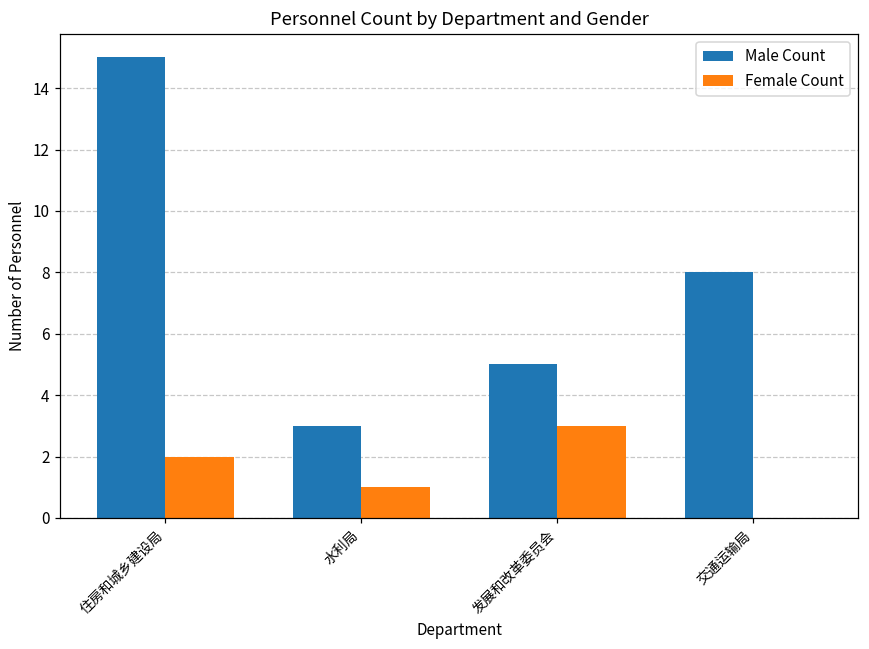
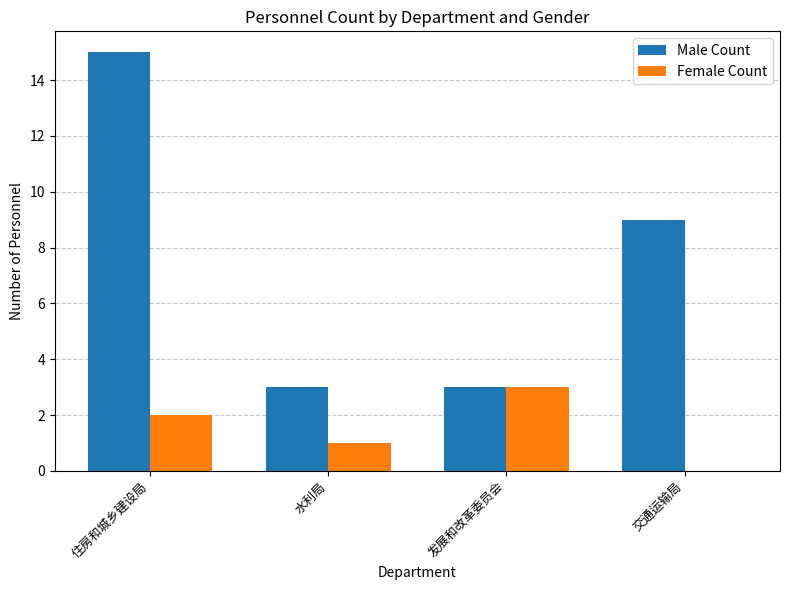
  {
    "Male Count": {
      "住房和城乡建设局": 15,
      "水利局": 3,
-     "发展和改革委员会": 5,
-     "交通运输局": 8
+     "发展和改革委员会": 3,
+     "交通运输局": 9
    },
    "Female Count": {
      "住房和城乡建设局": 2,
      "水利局": 1,
      "发展和改革委员会": 3,
      "交通运输局": 0
    }
  }
